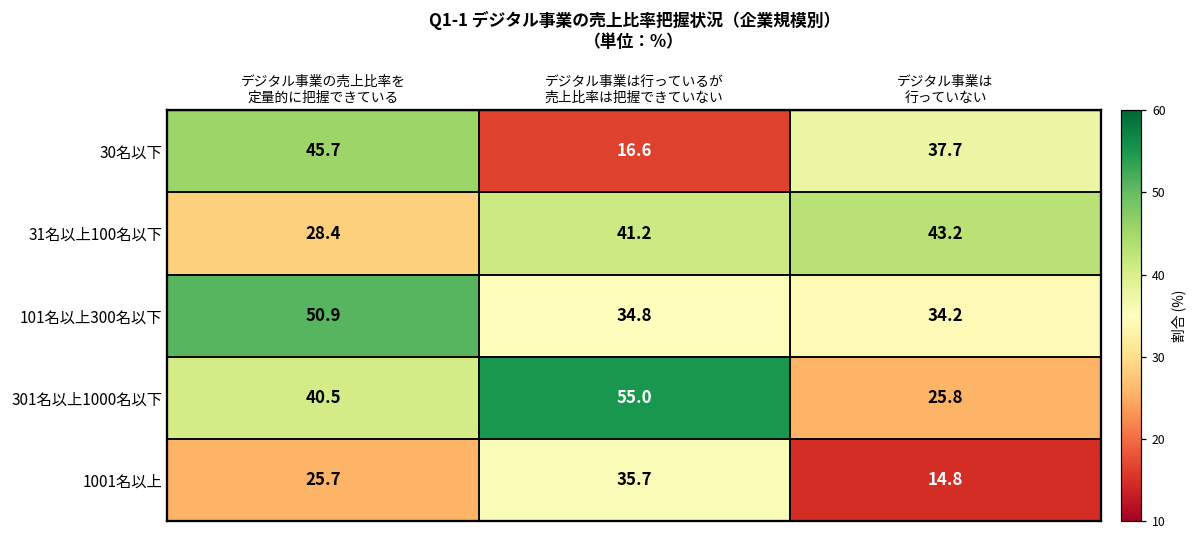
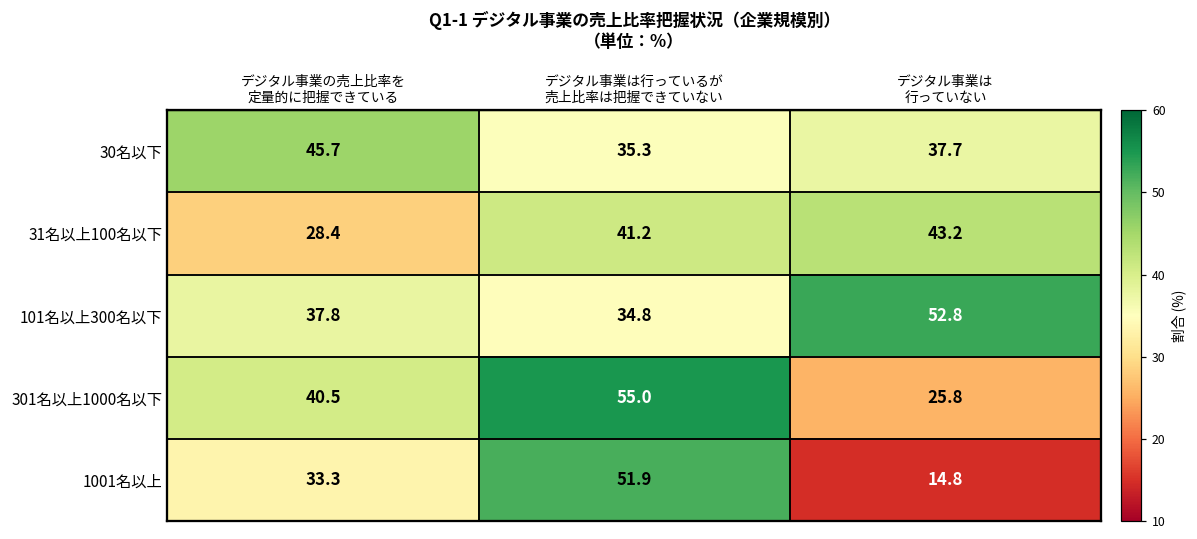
  {
    "30名以下": {
      "デジタル事業の売上比率を 定量的に把握できている": 45.7,
-     "デジタル事業は行っているが 売上比率は把握できていない": 16.6,
+     "デジタル事業は行っているが 売上比率は把握できていない": 35.3,
      "デジタル事業は 行っていない": 37.7
    },
    "31名以上100名以下": {
      "デジタル事業の売上比率を 定量的に把握できている": 28.4,
      "デジタル事業は行っているが 売上比率は把握できていない": 41.2,
      "デジタル事業は 行っていない": 43.2
    },
    "101名以上300名以下": {
-     "デジタル事業の売上比率を 定量的に把握できている": 50.9,
+     "デジタル事業の売上比率を 定量的に把握できている": 37.8,
      "デジタル事業は行っているが 売上比率は把握できていない": 34.8,
-     "デジタル事業は 行っていない": 34.2
+     "デジタル事業は 行っていない": 52.8
    },
    "301名以上1000名以下": {
      "デジタル事業の売上比率を 定量的に把握できている": 40.5,
      "デジタル事業は行っているが 売上比率は把握できていない": 55.0,
      "デジタル事業は 行っていない": 25.8
    },
    "1001名以上": {
-     "デジタル事業の売上比率を 定量的に把握できている": 25.7,
-     "デジタル事業は行っているが 売上比率は把握できていない": 35.7,
+     "デジタル事業の売上比率を 定量的に把握できている": 33.3,
+     "デジタル事業は行っているが 売上比率は把握できていない": 51.9,
      "デジタル事業は 行っていない": 14.8
    }
  }
